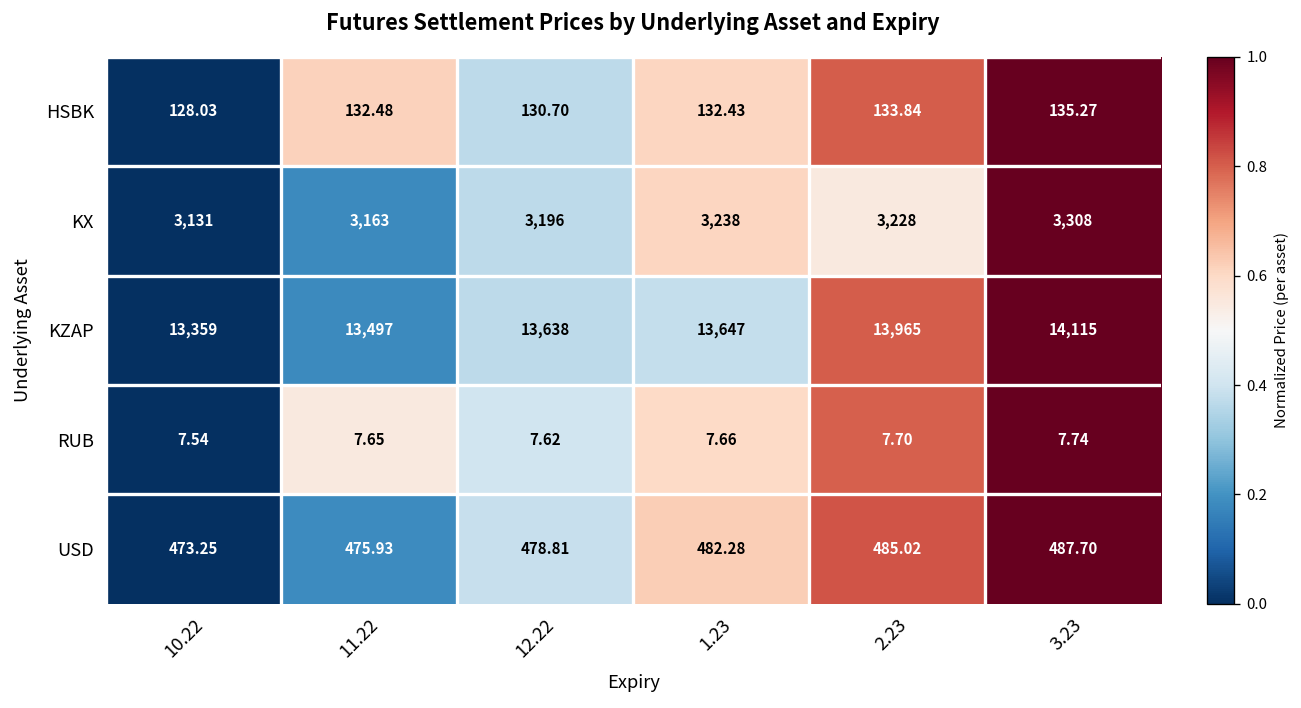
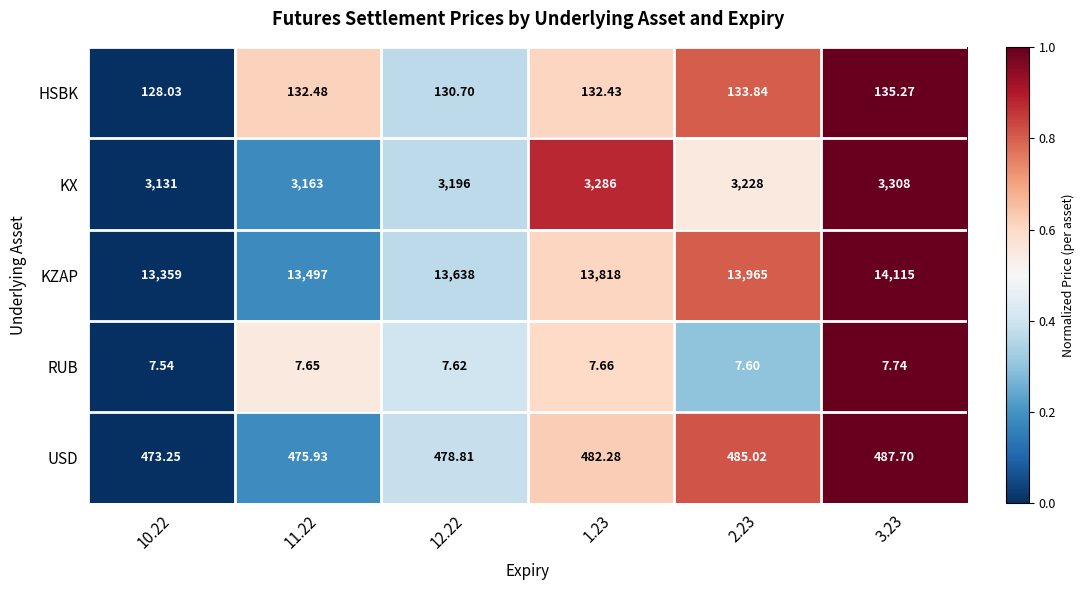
  {
    "HSBK": {
      "10.22": "128.03",
      "11.22": "132.48",
      "12.22": "130.70",
      "1.23": "132.43",
      "2.23": "133.84",
      "3.23": "135.27"
    },
    "KX": {
      "10.22": "3,131",
      "11.22": "3,163",
      "12.22": "3,196",
-     "1.23": "3,238",
+     "1.23": "3,286",
      "2.23": "3,228",
      "3.23": "3,308"
    },
    "KZAP": {
      "10.22": "13,359",
      "11.22": "13,497",
      "12.22": "13,638",
-     "1.23": "13,647",
+     "1.23": "13,818",
      "2.23": "13,965",
      "3.23": "14,115"
    },
    "RUB": {
      "10.22": "7.54",
      "11.22": "7.65",
      "12.22": "7.62",
      "1.23": "7.66",
-     "2.23": "7.70",
+     "2.23": "7.60",
      "3.23": "7.74"
    },
    "USD": {
      "10.22": "473.25",
      "11.22": "475.93",
      "12.22": "478.81",
      "1.23": "482.28",
      "2.23": "485.02",
      "3.23": "487.70"
    }
  }
